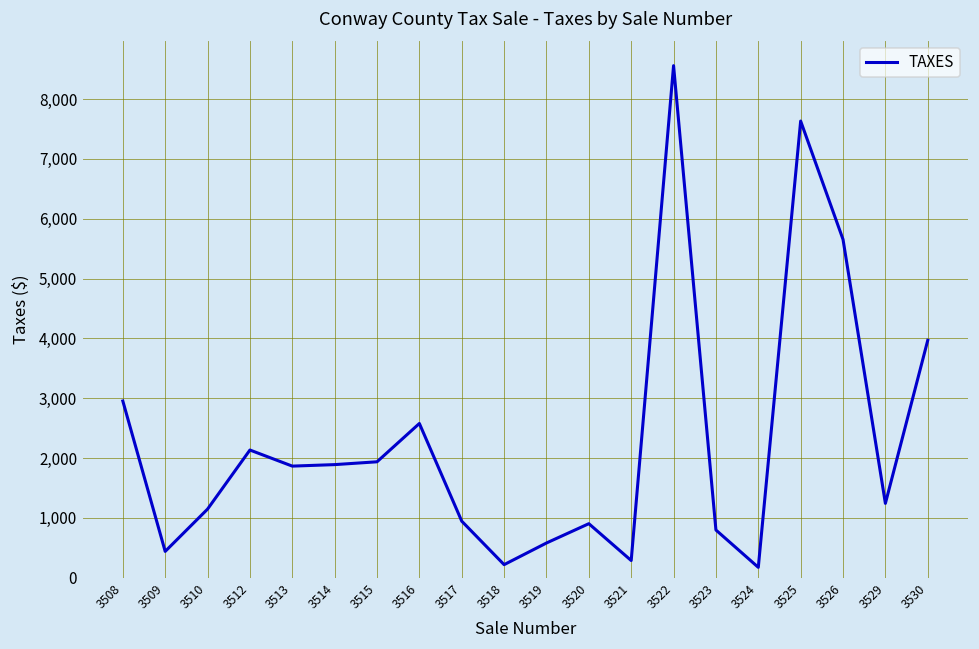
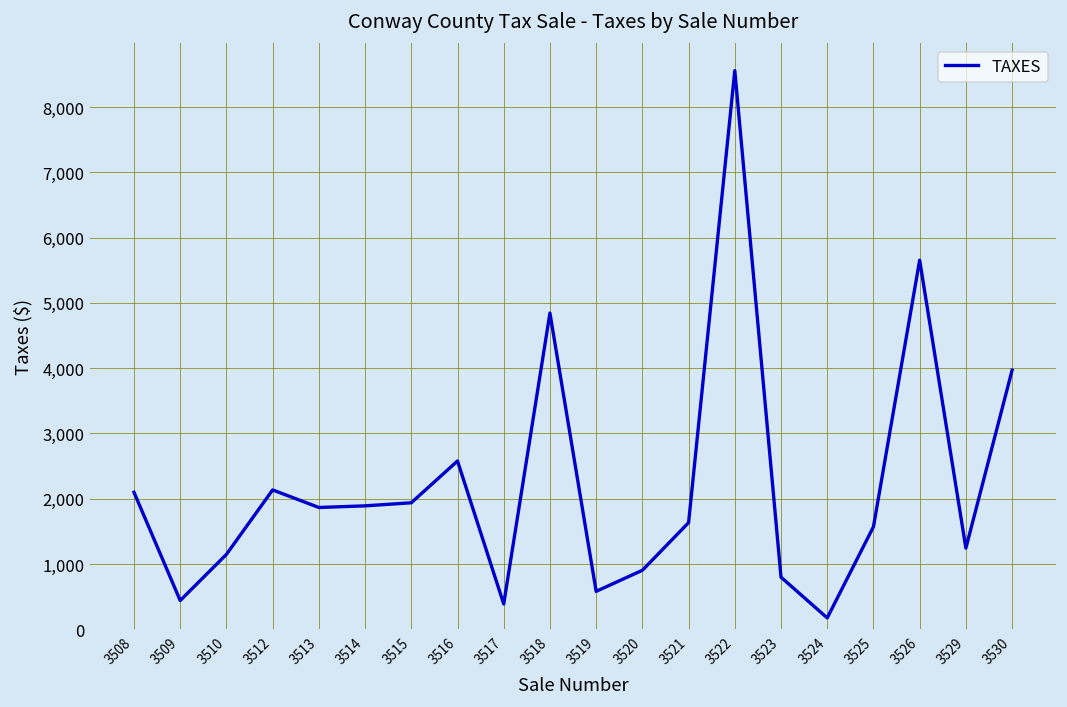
  {
-   "3508": "3,000",
+   "3508": "2,100",
    "3509": "400",
    "3510": "1,100",
    "3512": "2,100",
    "3513": "1,900",
    "3514": "1,900",
    "3515": "1,900",
    "3516": "2,600",
-   "3517": "900",
-   "3518": "200",
+   "3517": "400",
+   "3518": "4,800",
    "3519": "600",
    "3520": "900",
-   "3521": "300",
+   "3521": "1,600",
    "3522": "8,600",
    "3523": "800",
    "3524": "200",
-   "3525": "7,600",
+   "3525": "1,600",
    "3526": "5,700",
    "3529": "1,200",
    "3530": "4,000"
  }
